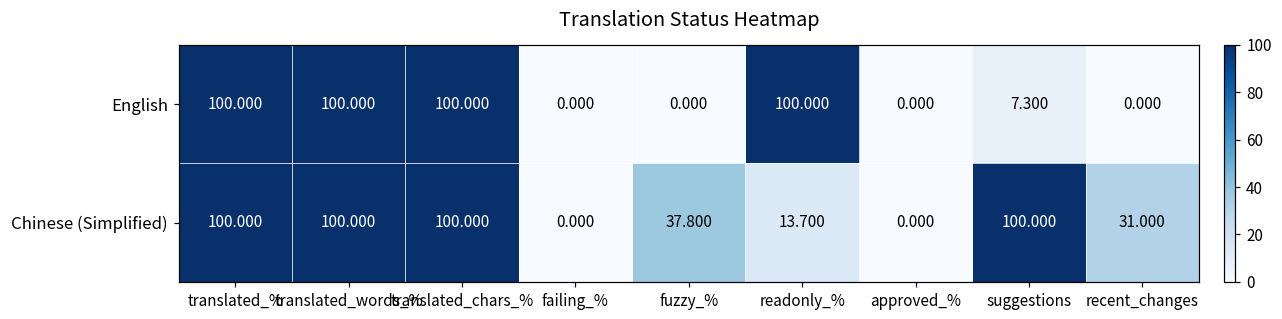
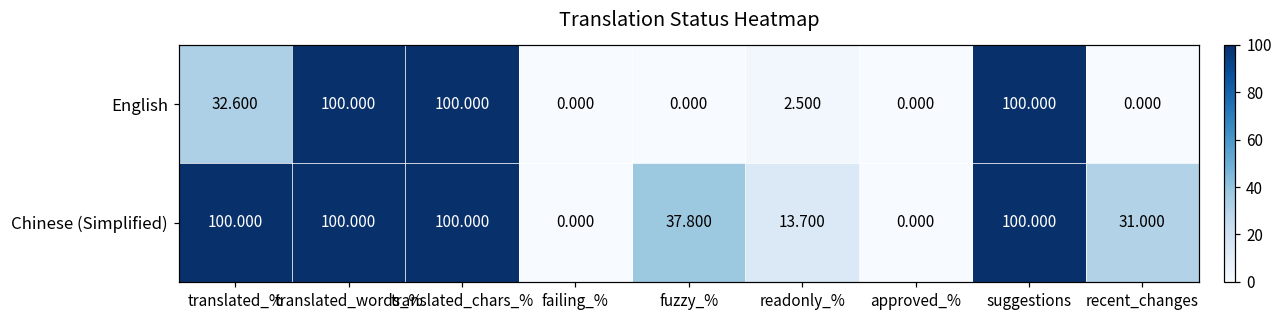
  {
    "English": {
-     "translated_%": 100.000,
+     "translated_%": 32.600,
      "failing_%": 0.000,
      "fuzzy_%": 0.000,
-     "readonly_%": 100.000,
+     "readonly_%": 2.500,
      "approved_%": 0.000,
-     "suggestions": 7.300,
+     "suggestions": 100.000,
      "recent_changes": 0.000
    },
    "Chinese (Simplified)": {
      "translated_%": 100.000,
      "failing_%": 0.000,
      "fuzzy_%": 37.800,
      "readonly_%": 13.700,
      "approved_%": 0.000,
      "suggestions": 100.000,
      "recent_changes": 31.000
    }
  }
